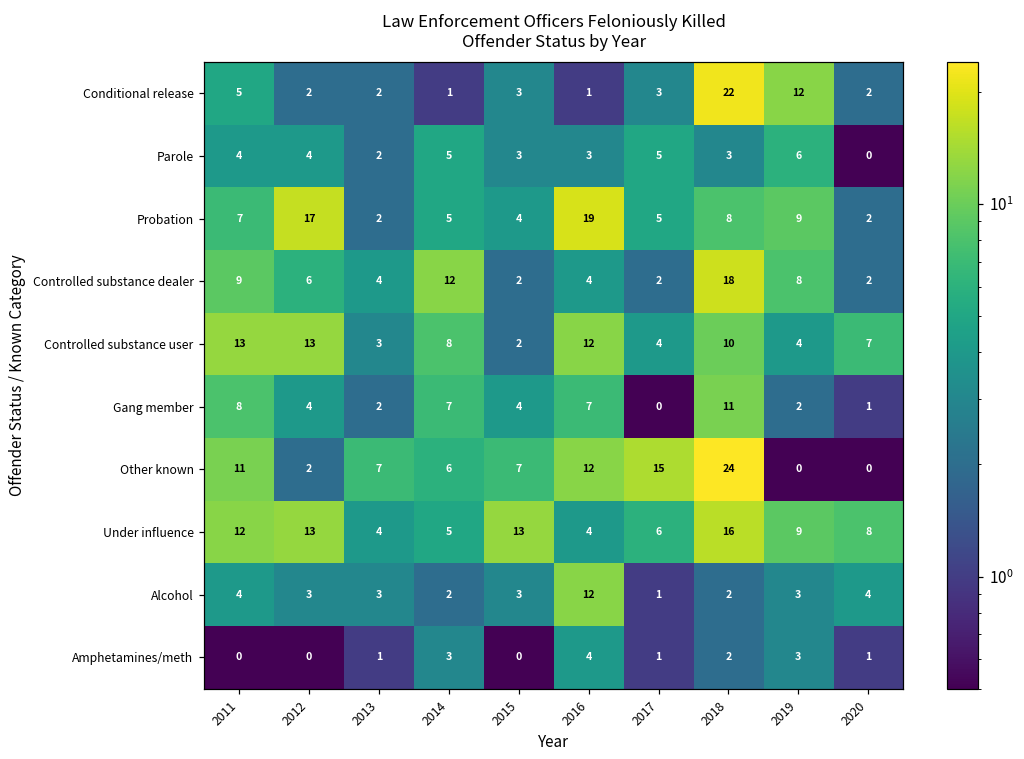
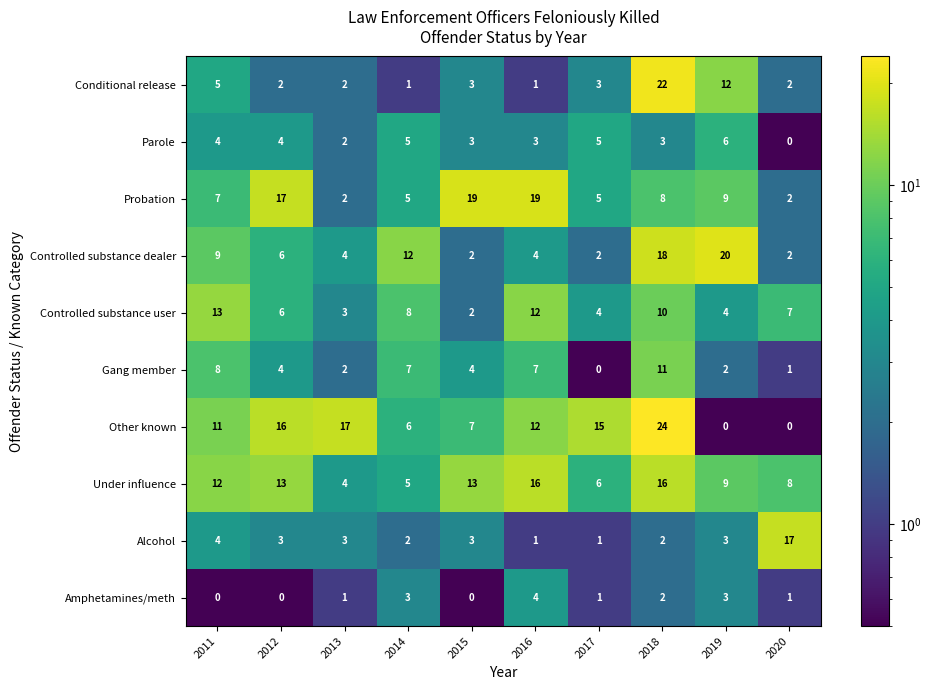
  {
    "Conditional release": {
      "2011": 5,
      "2012": 2,
      "2013": 2,
      "2014": 1,
      "2015": 3,
      "2016": 1,
      "2017": 3,
      "2018": 22,
      "2019": 12,
      "2020": 2
    },
    "Parole": {
      "2011": 4,
      "2012": 4,
      "2013": 2,
      "2014": 5,
      "2015": 3,
      "2016": 3,
      "2017": 5,
      "2018": 3,
      "2019": 6,
      "2020": 0
    },
    "Probation": {
      "2011": 7,
      "2012": 17,
      "2013": 2,
      "2014": 5,
-     "2015": 4,
+     "2015": 19,
      "2016": 19,
      "2017": 5,
      "2018": 8,
      "2019": 9,
      "2020": 2
    },
    "Controlled substance dealer": {
      "2011": 9,
      "2012": 6,
      "2013": 4,
      "2014": 12,
      "2015": 2,
      "2016": 4,
      "2017": 2,
      "2018": 18,
-     "2019": 8,
+     "2019": 20,
      "2020": 2
    },
    "Controlled substance user": {
      "2011": 13,
-     "2012": 13,
+     "2012": 6,
      "2013": 3,
      "2014": 8,
      "2015": 2,
      "2016": 12,
      "2017": 4,
      "2018": 10,
      "2019": 4,
      "2020": 7
    },
    "Gang member": {
      "2011": 8,
      "2012": 4,
      "2013": 2,
      "2014": 7,
      "2015": 4,
      "2016": 7,
      "2017": 0,
      "2018": 11,
      "2019": 2,
      "2020": 1
    },
    "Other known": {
      "2011": 11,
-     "2012": 2,
-     "2013": 7,
+     "2012": 16,
+     "2013": 17,
      "2014": 6,
      "2015": 7,
      "2016": 12,
      "2017": 15,
      "2018": 24,
      "2019": 0,
      "2020": 0
    },
    "Under influence": {
      "2011": 12,
      "2012": 13,
      "2013": 4,
      "2014": 5,
      "2015": 13,
-     "2016": 4,
+     "2016": 16,
      "2017": 6,
      "2018": 16,
      "2019": 9,
      "2020": 8
    },
    "Alcohol": {
      "2011": 4,
      "2012": 3,
      "2013": 3,
      "2014": 2,
      "2015": 3,
-     "2016": 12,
+     "2016": 1,
      "2017": 1,
      "2018": 2,
      "2019": 3,
-     "2020": 4
+     "2020": 17
    },
    "Amphetamines/meth": {
      "2011": 0,
      "2012": 0,
      "2013": 1,
      "2014": 3,
      "2015": 0,
      "2016": 4,
      "2017": 1,
      "2018": 2,
      "2019": 3,
      "2020": 1
    }
  }
